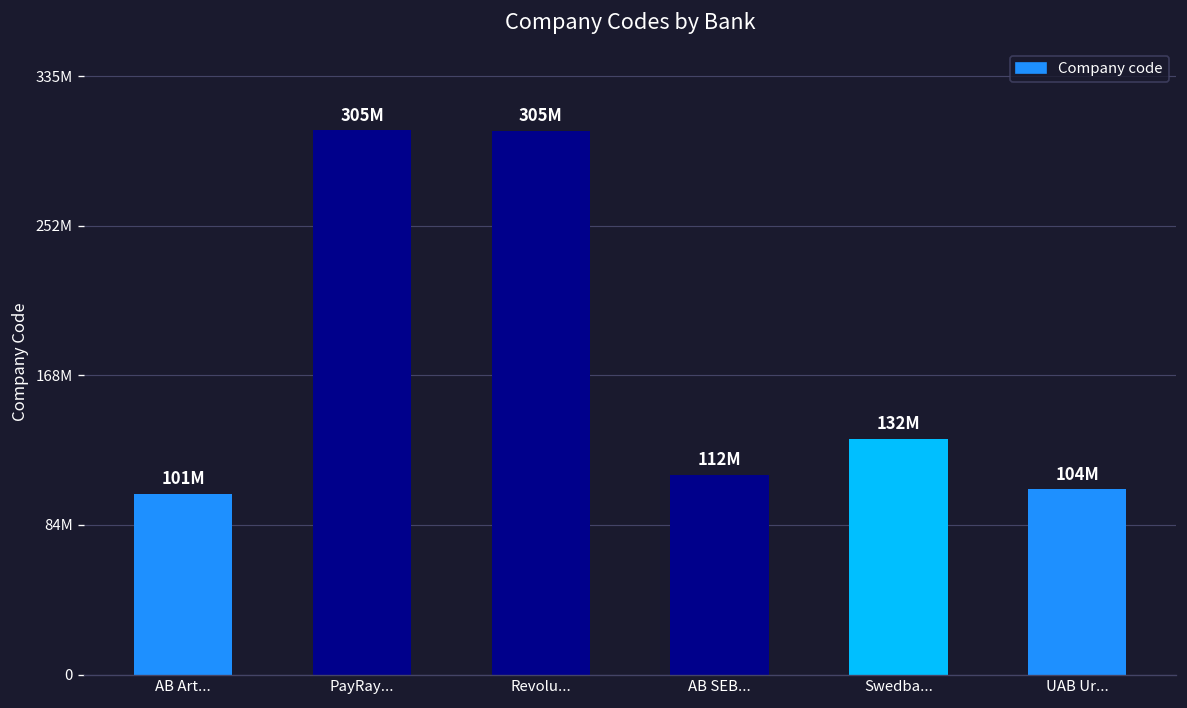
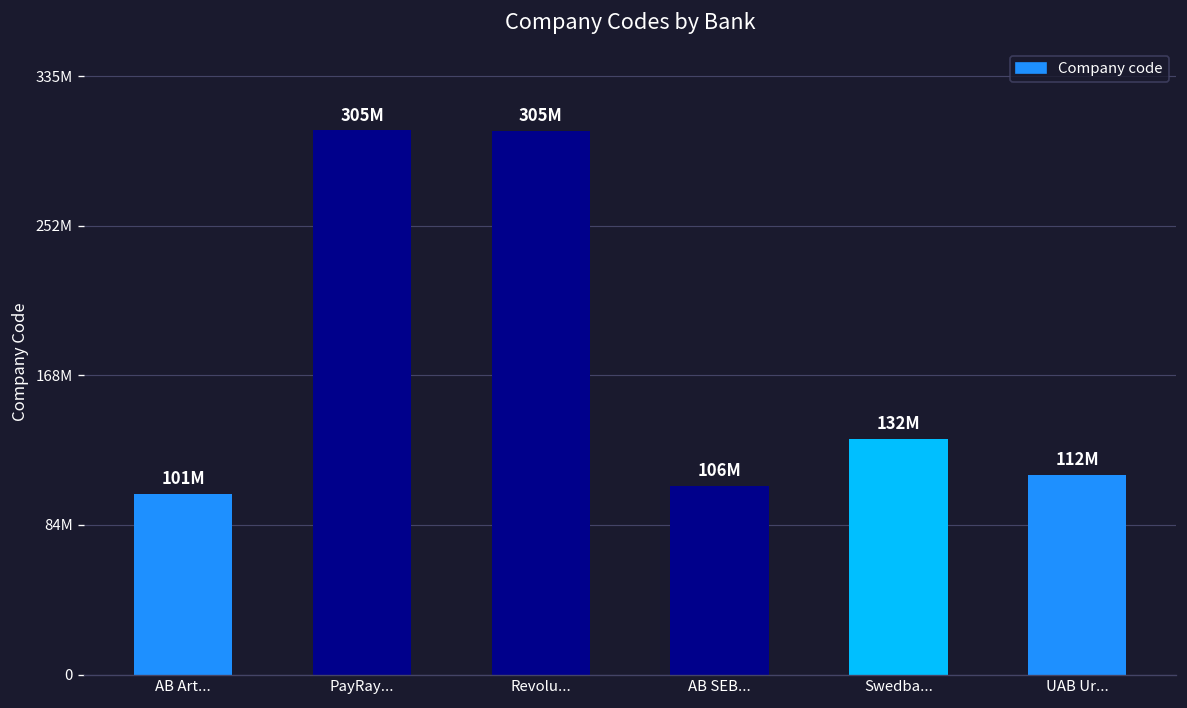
  {
    "AB Art...": "101M",
    "PayRay...": "305M",
    "Revolu...": "305M",
-   "AB SEB...": "112M",
+   "AB SEB...": "106M",
    "Swedba...": "132M",
-   "UAB Ur...": "104M"
+   "UAB Ur...": "112M"
  }
